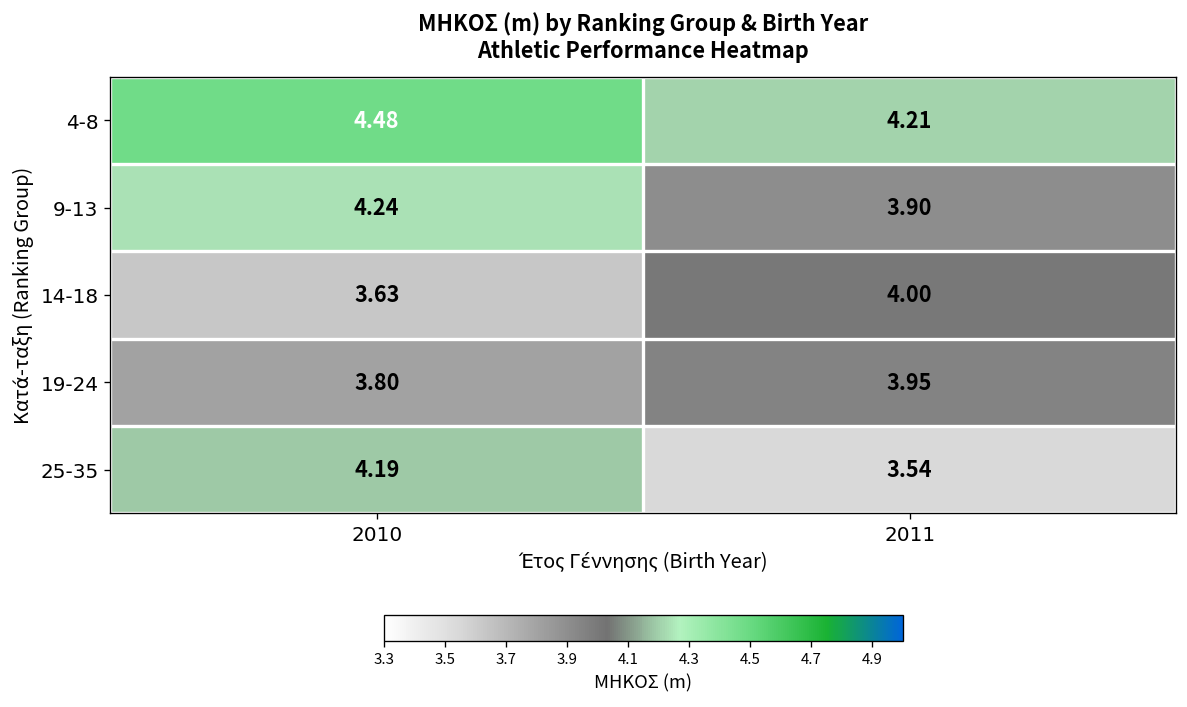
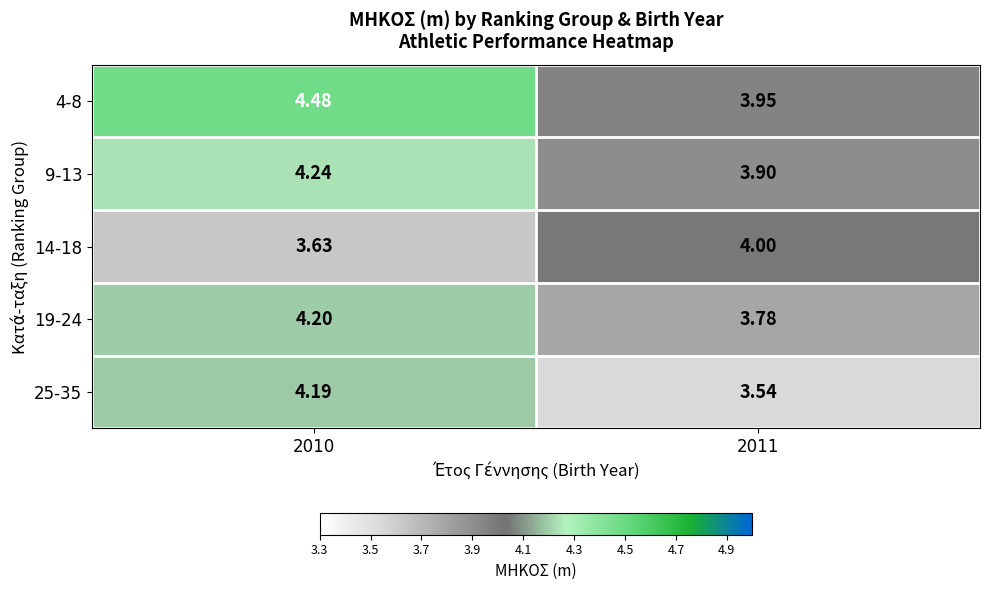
  {
    "4-8": {
      "2010": 4.48,
-     "2011": 4.21
+     "2011": 3.95
    },
    "9-13": {
      "2010": 4.24,
      "2011": 3.90
    },
    "14-18": {
      "2010": 3.63,
      "2011": 4.00
    },
    "19-24": {
-     "2010": 3.80,
-     "2011": 3.95
+     "2010": 4.20,
+     "2011": 3.78
    },
    "25-35": {
      "2010": 4.19,
      "2011": 3.54
    }
  }
